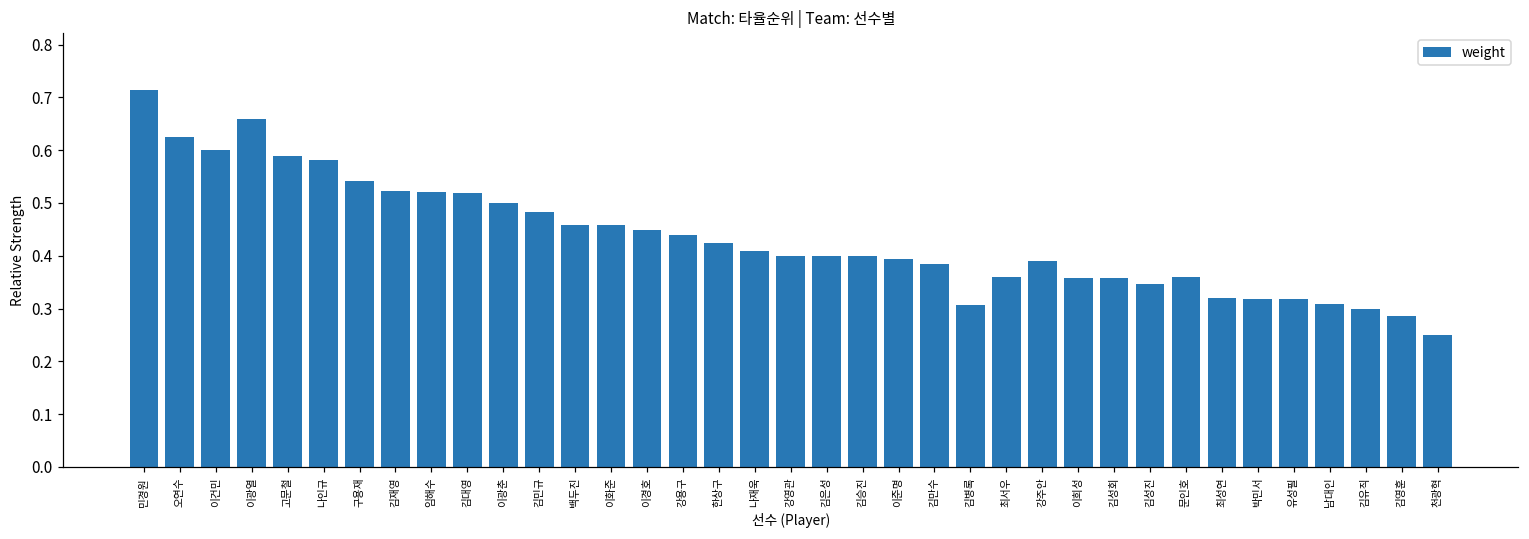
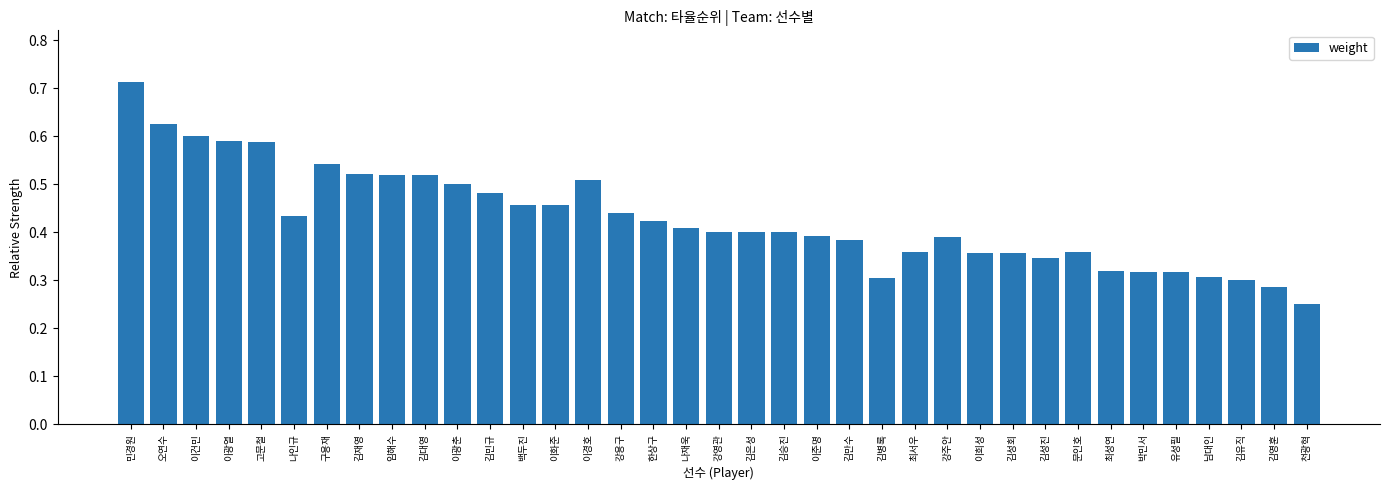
  {
    "민경원": 0.71,
    "오연수": 0.63,
    "이건민": 0.60,
-   "이광열": 0.66,
+   "이광열": 0.59,
    "고문철": 0.59,
-   "나인규": 0.58,
+   "나인규": 0.44,
    "구용재": 0.54,
    "김재영": 0.52,
    "임해수": 0.52,
    "김대영": 0.52,
    "이광춘": 0.50,
    "김민규": 0.48,
    "백두진": 0.46,
    "이화준": 0.46,
-   "이경호": 0.45,
+   "이경호": 0.51,
    "강용구": 0.44,
    "한상구": 0.42,
    "나재욱": 0.41,
    "강영관": 0.40,
    "김은성": 0.40,
    "김승진": 0.40,
    "이준명": 0.39,
    "김만수": 0.39,
    "김병록": 0.31,
    "최서우": 0.36,
    "강주안": 0.39,
    "이희성": 0.36,
    "김성회": 0.36,
    "김성진": 0.35,
    "문인호": 0.36,
    "최성연": 0.32,
    "박민서": 0.32,
    "유성필": 0.32,
    "남대인": 0.31,
    "김유직": 0.30,
    "김영훈": 0.29,
    "천광혁": 0.25
  }
